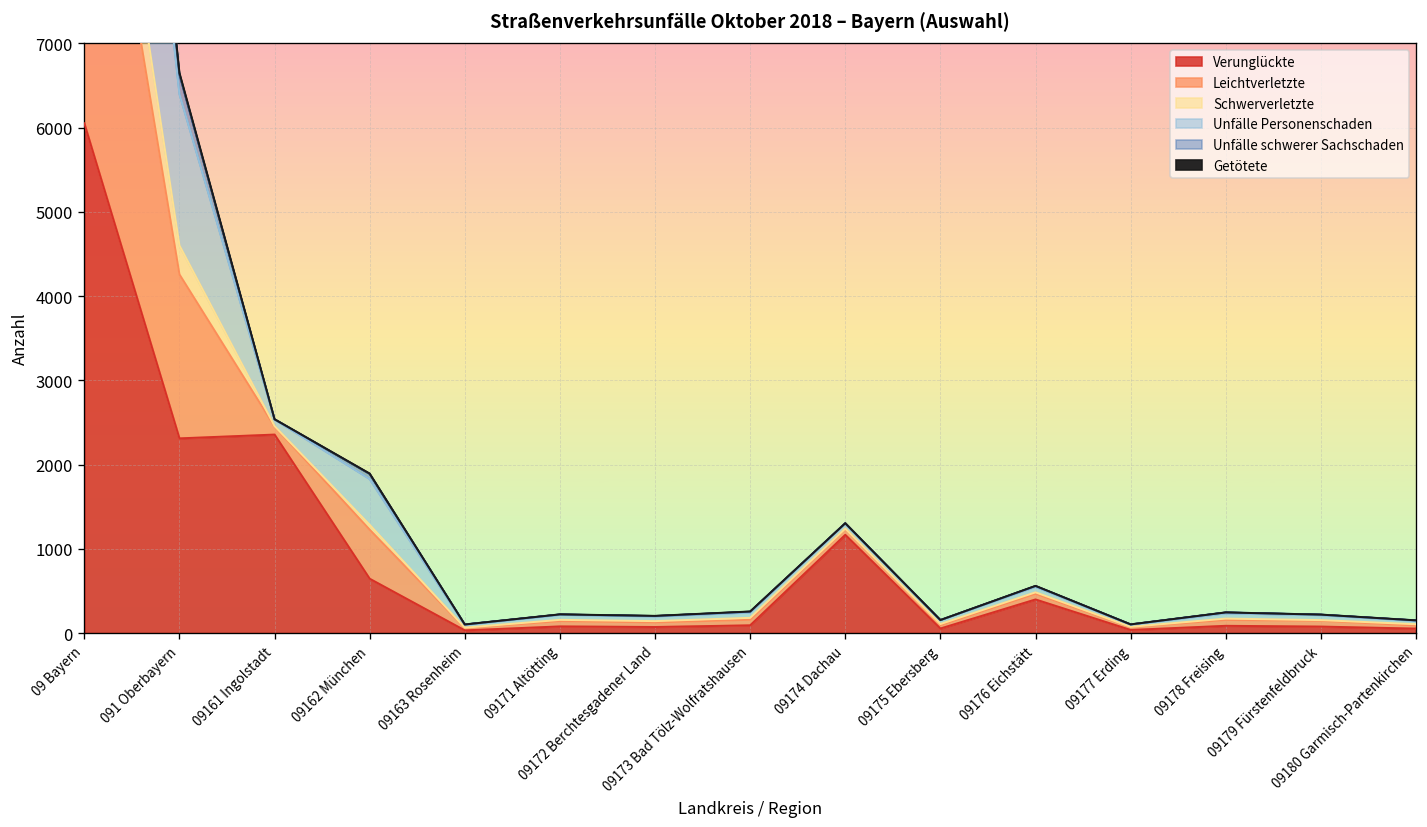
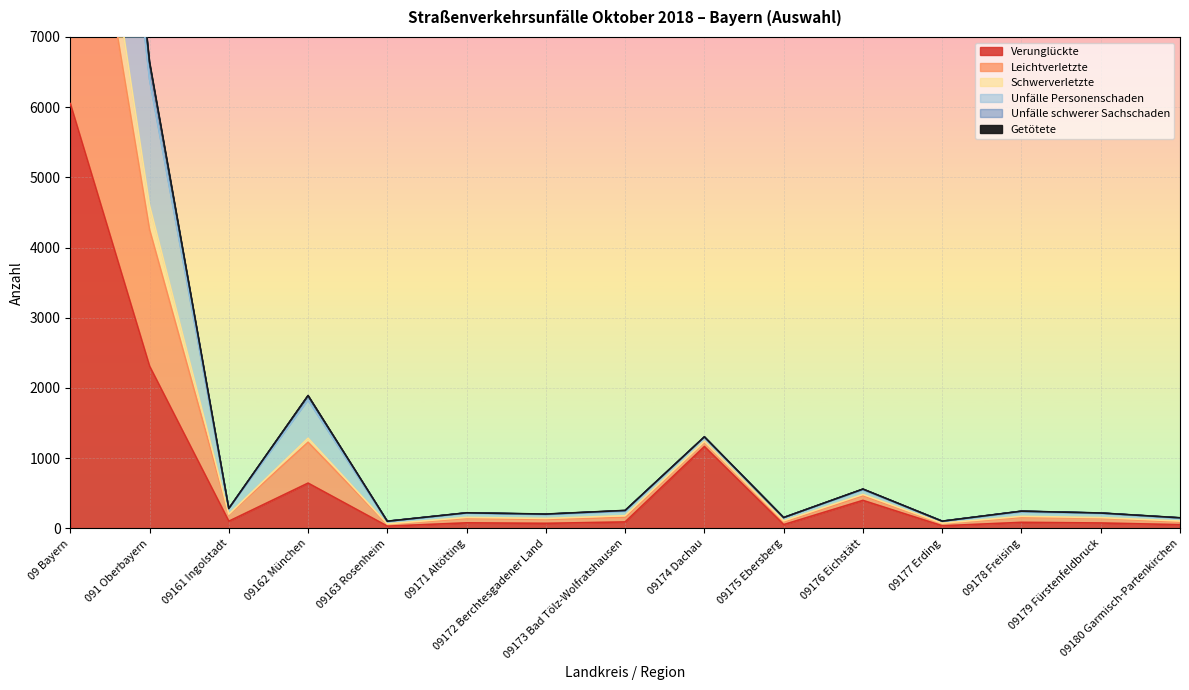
  {
    "Verunglückte": {
      "09 Bayern": 6100,
      "091 Oberbayern": 2300,
-     "09161 Ingolstadt": 2400,
+     "09161 Ingolstadt": 100,
      "09162 München": 600,
      "09171 Altötting": 100,
      "09172 Berchtesgadener Land": 100,
      "09173 Bad Tölz-Wolfratshausen": 100,
      "09174 Dachau": 1200,
      "09175 Ebersberg": 100,
      "09176 Eichstätt": 400,
      "09178 Freising": 100,
      "09179 Fürstenfeldbruck": 100,
      "09180 Garmisch-Partenkirchen": 100
    },
    "Leichtverletzte": {
      "091 Oberbayern": 1900,
      "09162 München": 600
    },
    "Schwerverletzte": {
      "091 Oberbayern": 300,
      "09162 München": 100
    }
  }
